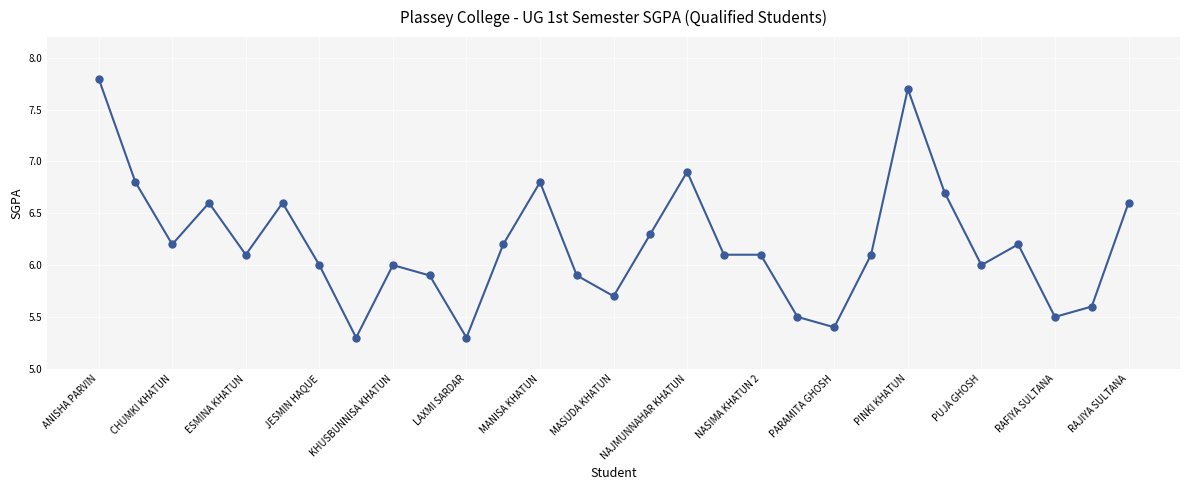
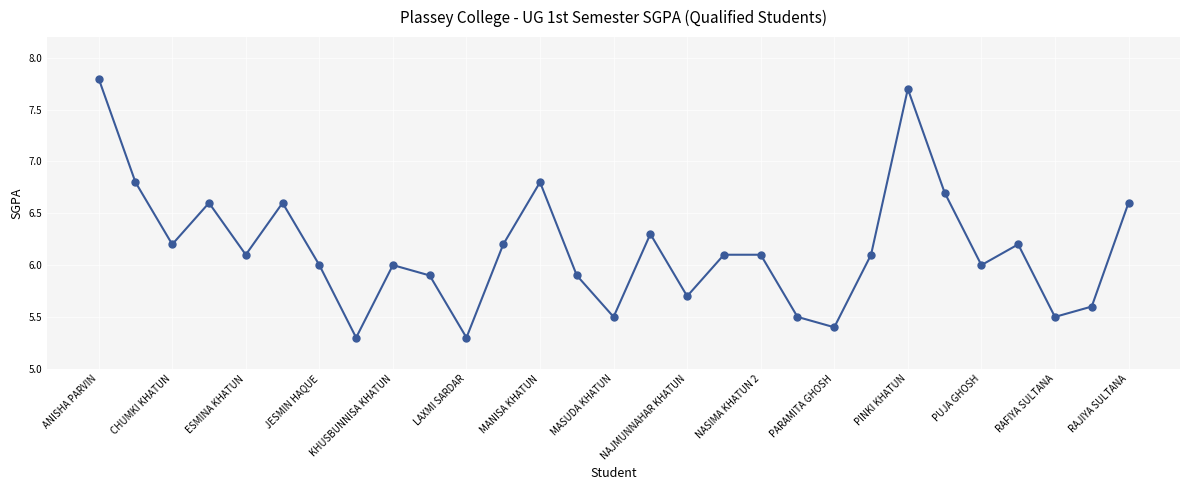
  {
    "ANISHA PARVIN": 7.8,
    "CHUMKI KHATUN": 6.2,
    "ESMINA KHATUN": 6.1,
    "JESMIN HAQUE": 6.0,
    "KHUSBUNNISA KHATUN": 6.0,
    "LAXMI SARDAR": 5.3,
    "MANISA KHATUN": 6.8,
-   "MASUDA KHATUN": 5.7,
-   "NAJMUNNAHAR KHATUN": 6.9,
+   "MASUDA KHATUN": 5.5,
+   "NAJMUNNAHAR KHATUN": 5.7,
    "NASIMA KHATUN 2": 6.1,
    "PARAMITA GHOSH": 5.4,
    "PINKI KHATUN": 7.7,
    "PUJA GHOSH": 6.0,
    "RAFIYA SULTANA": 5.5,
    "RAJIYA SULTANA": 6.6
  }
